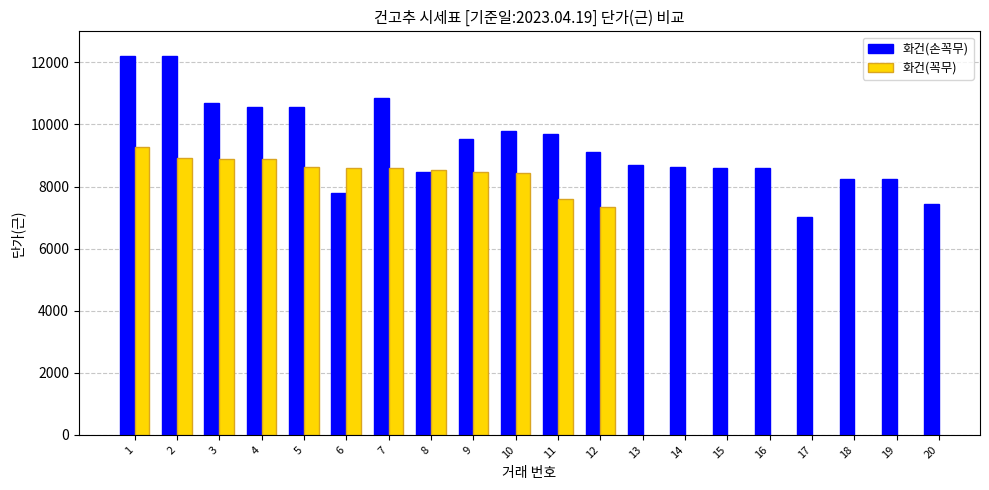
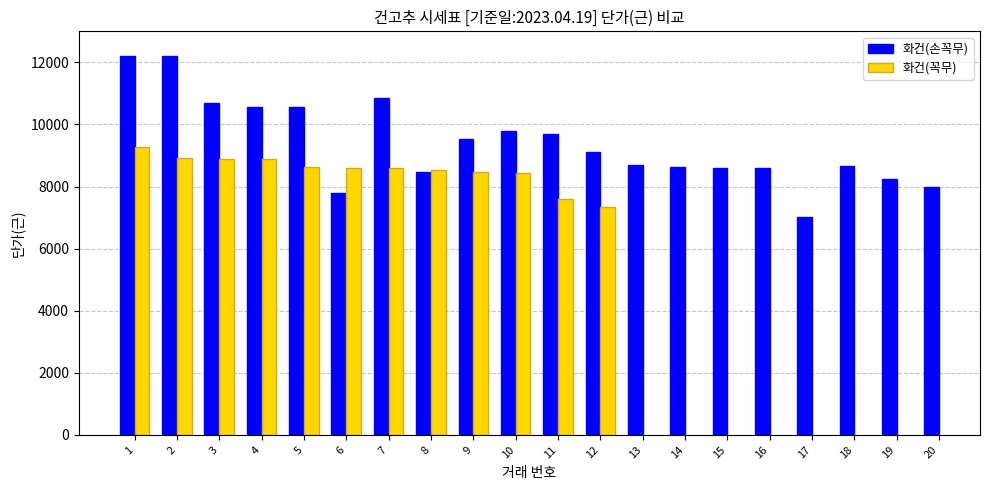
  {
    "화건(손꼭무)": {
      "1": 12200,
      "2": 12200,
      "3": 10700,
      "4": 10600,
      "5": 10600,
      "6": 7800,
      "7": 10900,
      "8": 8500,
      "9": 9500,
      "10": 9800,
      "11": 9700,
      "12": 9100,
      "13": 8700,
      "14": 8600,
      "15": 8600,
      "16": 8600,
      "17": 7000,
-     "18": 8200,
+     "18": 8700,
      "19": 8200,
-     "20": 7500
+     "20": 8000
    }
  }
